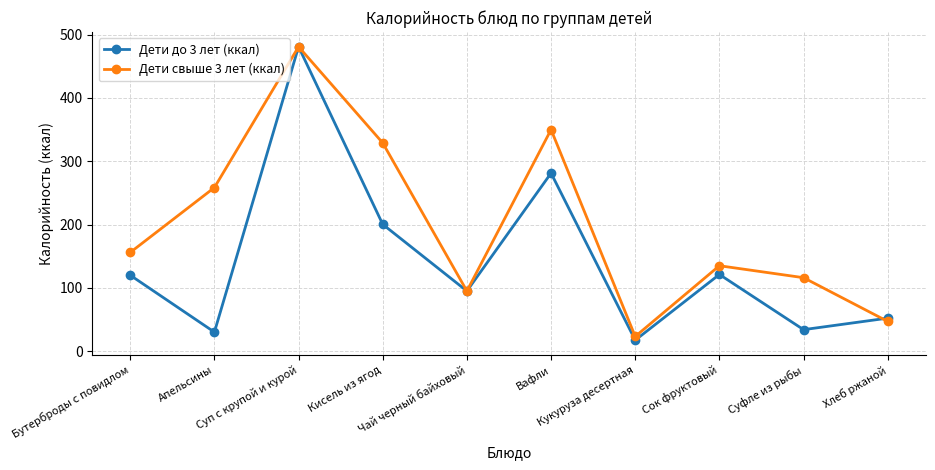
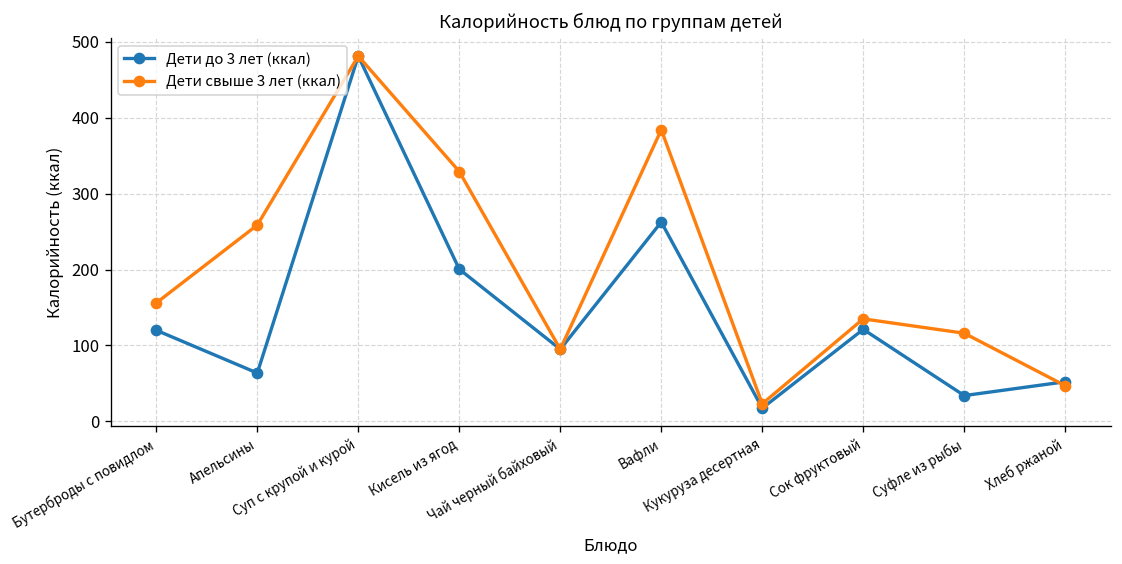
  {
    "Дети до 3 лет (ккал)": {
      "Бутерброды с повидлом": 120,
-     "Апельсины": 30,
+     "Апельсины": 60,
      "Кисель из ягод": 200,
-     "Вафли": 280,
+     "Вафли": 260,
      "Кукуруза десертная": 20,
      "Сок фруктовый": 120,
      "Суфле из рыбы": 30,
      "Хлеб ржаной": 50
    },
    "Дети свыше 3 лет (ккал)": {
      "Бутерброды с повидлом": 160,
      "Апельсины": 260,
      "Кисель из ягод": 330,
-     "Вафли": 350,
+     "Вафли": 380,
      "Кукуруза десертная": 20,
      "Сок фруктовый": 140,
      "Суфле из рыбы": 120,
      "Хлеб ржаной": 50
    }
  }
